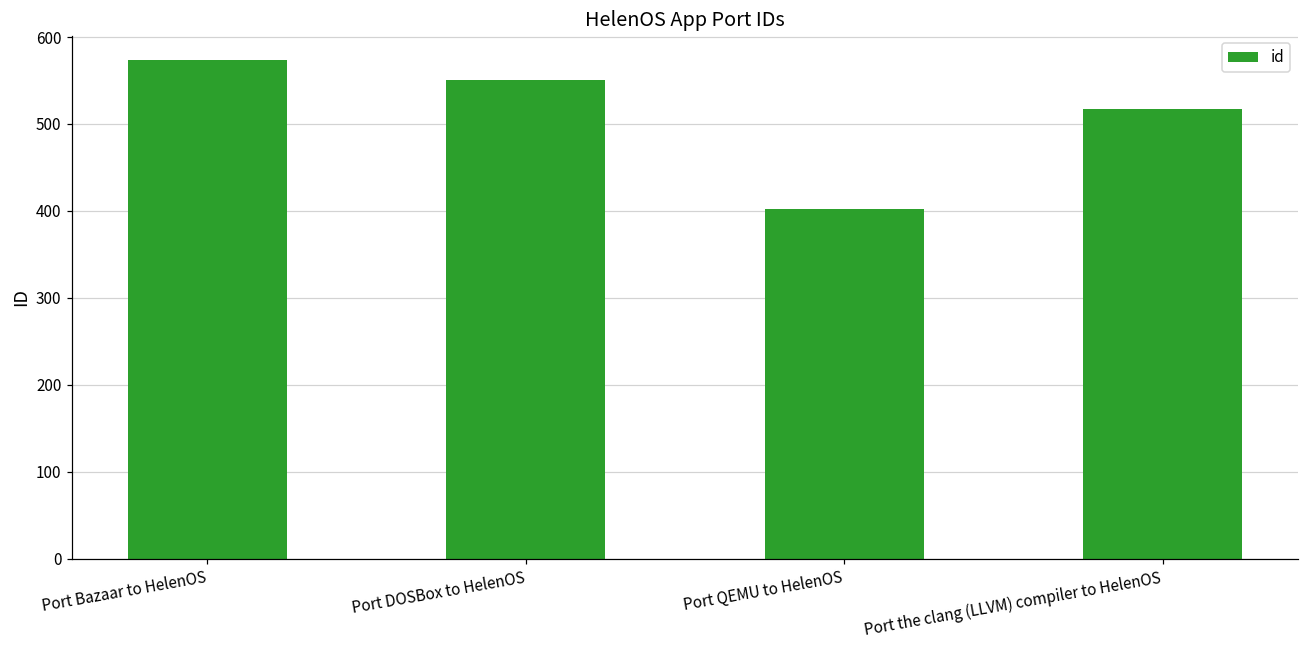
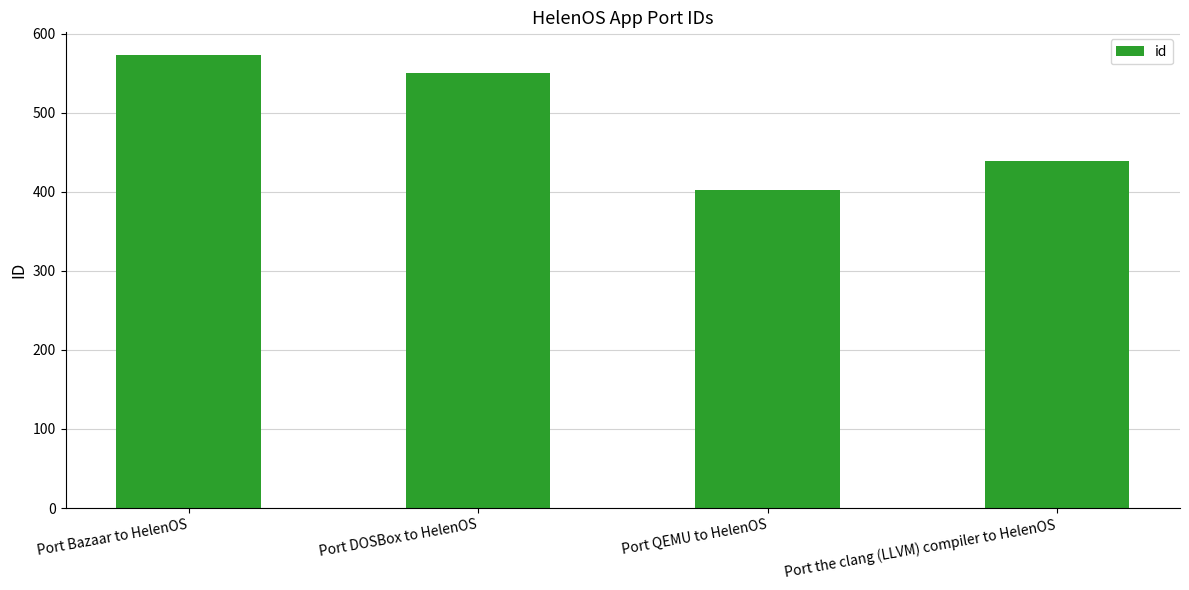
  {
    "Port Bazaar to HelenOS": 570,
    "Port DOSBox to HelenOS": 550,
    "Port QEMU to HelenOS": 400,
-   "Port the clang (LLVM) compiler to HelenOS": 520
+   "Port the clang (LLVM) compiler to HelenOS": 440
  }
